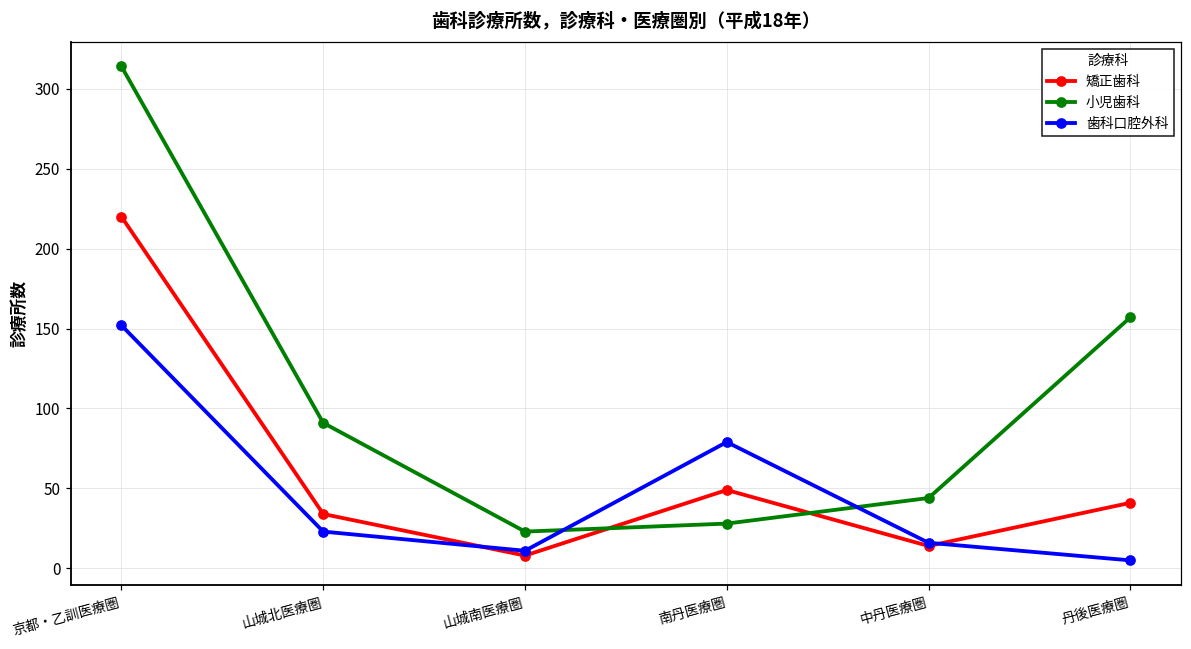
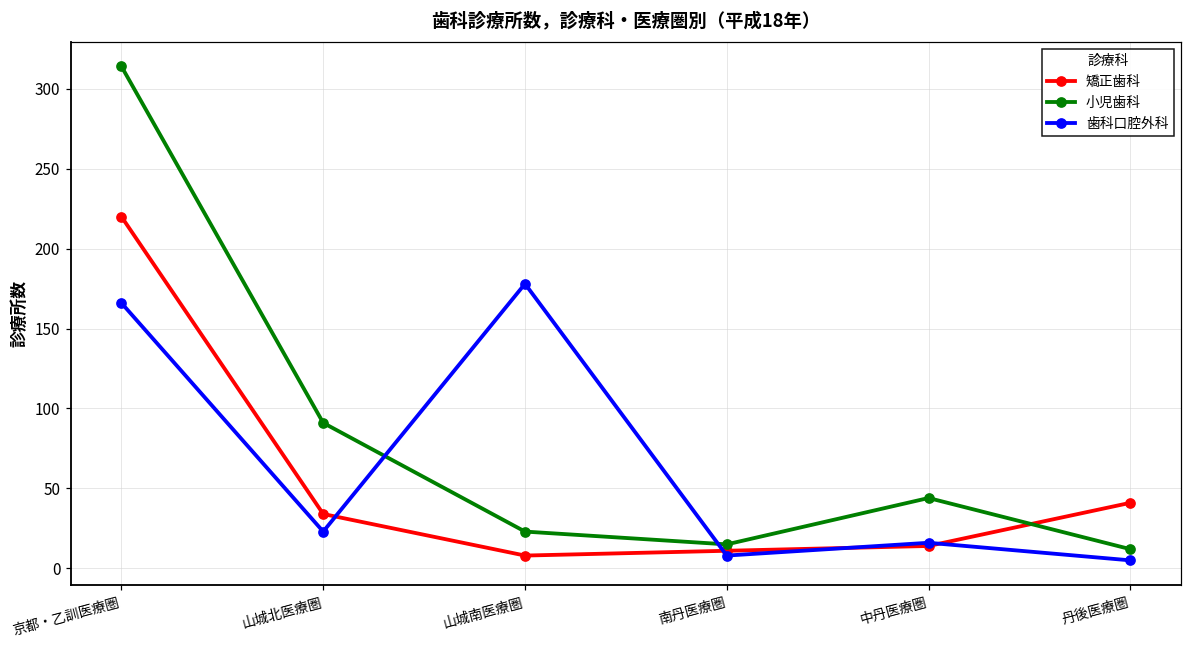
  {
    "矯正歯科": {
      "京都・乙訓医療圏": 220,
      "山城北医療圏": 34,
      "山城南医療圏": 8,
-     "南丹医療圏": 49,
+     "南丹医療圏": 11,
      "中丹医療圏": 14,
      "丹後医療圏": 41
    },
    "小児歯科": {
      "京都・乙訓医療圏": 314,
      "山城北医療圏": 91,
      "山城南医療圏": 23,
-     "南丹医療圏": 28,
+     "南丹医療圏": 15,
      "中丹医療圏": 44,
-     "丹後医療圏": 157
+     "丹後医療圏": 12
    },
    "歯科口腔外科": {
-     "京都・乙訓医療圏": 152,
+     "京都・乙訓医療圏": 166,
      "山城北医療圏": 23,
-     "山城南医療圏": 11,
-     "南丹医療圏": 79,
+     "山城南医療圏": 178,
+     "南丹医療圏": 8,
      "中丹医療圏": 16,
      "丹後医療圏": 5
    }
  }
